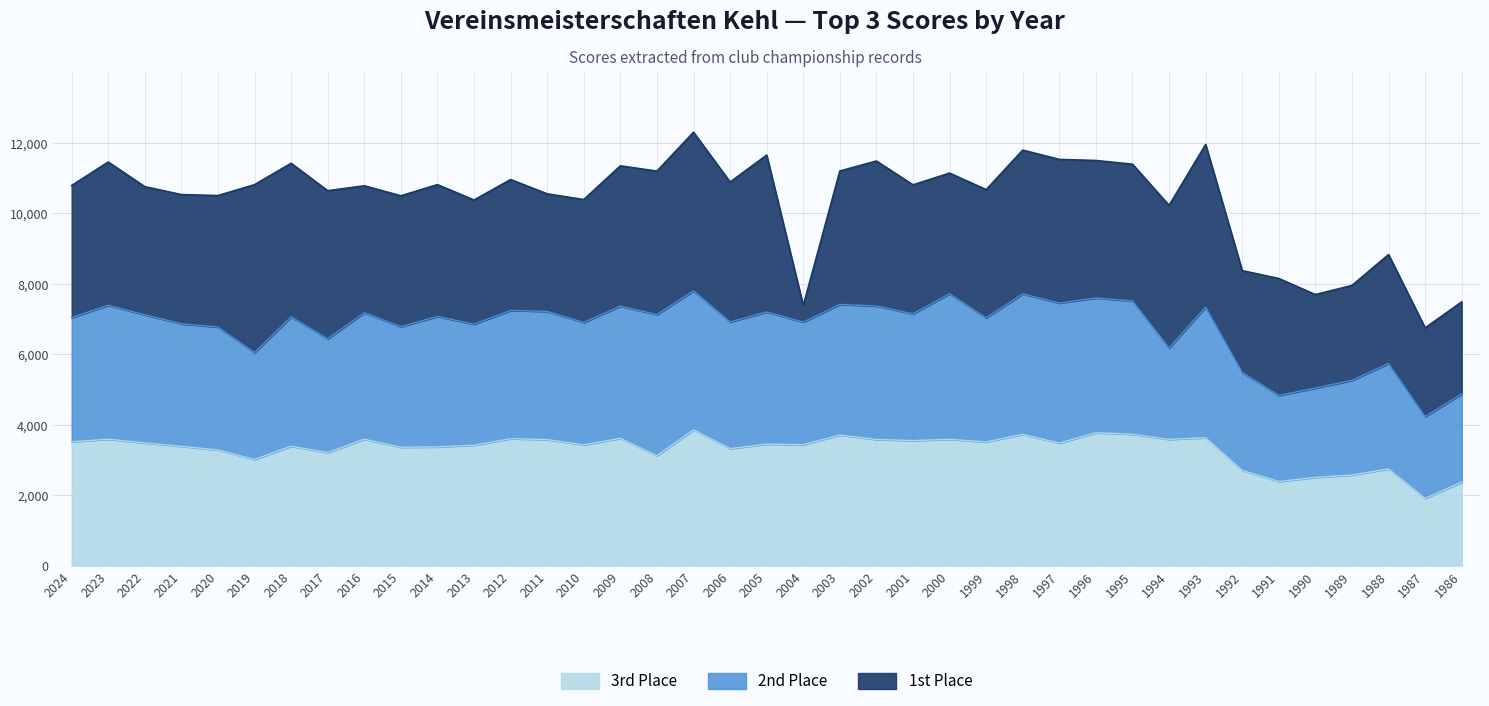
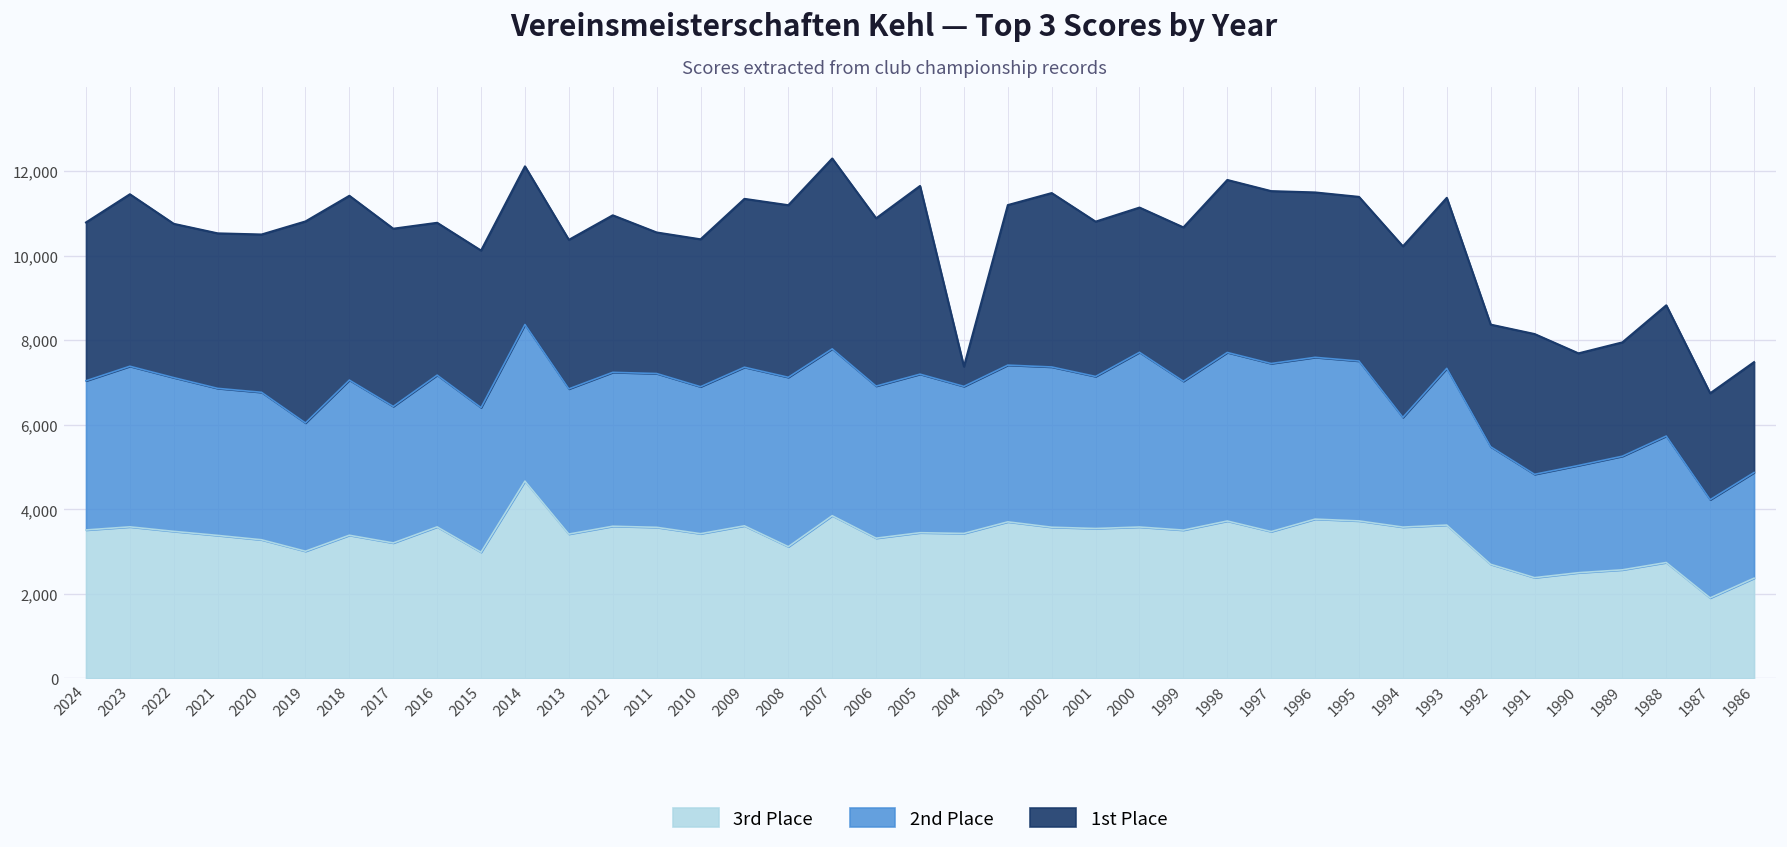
  {
    "3rd Place": {
      "2024": "3,500",
      "2023": "3,600",
      "2022": "3,500",
      "2021": "3,400",
      "2020": "3,300",
      "2019": "3,000",
      "2018": "3,400",
      "2017": "3,200",
      "2016": "3,600",
-     "2015": "3,400",
-     "2014": "3,400",
+     "2015": "3,000",
+     "2014": "4,700",
      "2013": "3,400",
      "2012": "3,600",
      "2011": "3,600",
      "2010": "3,400",
      "2009": "3,600",
      "2008": "3,100",
      "2007": "3,900",
      "2006": "3,300",
      "2005": "3,400",
      "2004": "3,400",
      "2003": "3,700",
      "2002": "3,600",
      "2001": "3,500",
      "2000": "3,600",
      "1999": "3,500",
      "1998": "3,700",
      "1997": "3,500",
      "1996": "3,800",
      "1995": "3,700",
      "1994": "3,600",
      "1993": "3,600",
      "1992": "2,700",
      "1991": "2,400",
      "1990": "2,500",
      "1989": "2,600",
      "1988": "2,700",
      "1987": "1,900",
      "1986": "2,400"
    },
    "2nd Place": {
      "2024": "3,500",
      "2023": "3,800",
      "2022": "3,600",
      "2021": "3,500",
      "2020": "3,500",
      "2019": "3,000",
      "2018": "3,700",
      "2017": "3,200",
      "2016": "3,600",
      "2015": "3,400",
      "2014": "3,700",
      "2013": "3,400",
      "2012": "3,600",
      "2011": "3,600",
      "2010": "3,500",
      "2009": "3,800",
      "2008": "4,000",
      "2007": "3,900",
      "2006": "3,600",
      "2005": "3,800",
      "2004": "3,500",
      "2003": "3,700",
      "2002": "3,800",
      "2001": "3,600",
      "2000": "4,100",
      "1999": "3,500",
      "1998": "4,000",
      "1997": "4,000",
      "1996": "3,800",
      "1995": "3,800",
      "1994": "2,600",
      "1993": "3,700",
      "1992": "2,800",
      "1991": "2,400",
      "1990": "2,500",
      "1989": "2,700",
      "1988": "3,000",
      "1987": "2,300",
      "1986": "2,500"
    },
    "1st Place": {
      "2024": "3,700",
      "2023": "4,100",
      "2022": "3,600",
      "2021": "3,700",
      "2020": "3,700",
      "2019": "4,800",
      "2018": "4,400",
      "2017": "4,200",
      "2016": "3,600",
      "2015": "3,700",
      "2014": "3,700",
      "2013": "3,500",
      "2012": "3,700",
      "2011": "3,300",
      "2010": "3,500",
      "2009": "4,000",
      "2008": "4,100",
      "2007": "4,500",
      "2006": "4,000",
      "2005": "4,500",
      "2004": "500",
      "2003": "3,800",
      "2002": "4,100",
      "2001": "3,700",
      "2000": "3,400",
      "1999": "3,600",
      "1998": "4,100",
      "1997": "4,100",
      "1996": "3,900",
      "1995": "3,900",
      "1994": "4,000",
-     "1993": "4,600",
+     "1993": "4,000",
      "1992": "2,900",
      "1991": "3,300",
      "1990": "2,700",
      "1989": "2,700",
      "1988": "3,100",
      "1987": "2,500",
      "1986": "2,600"
    }
  }
